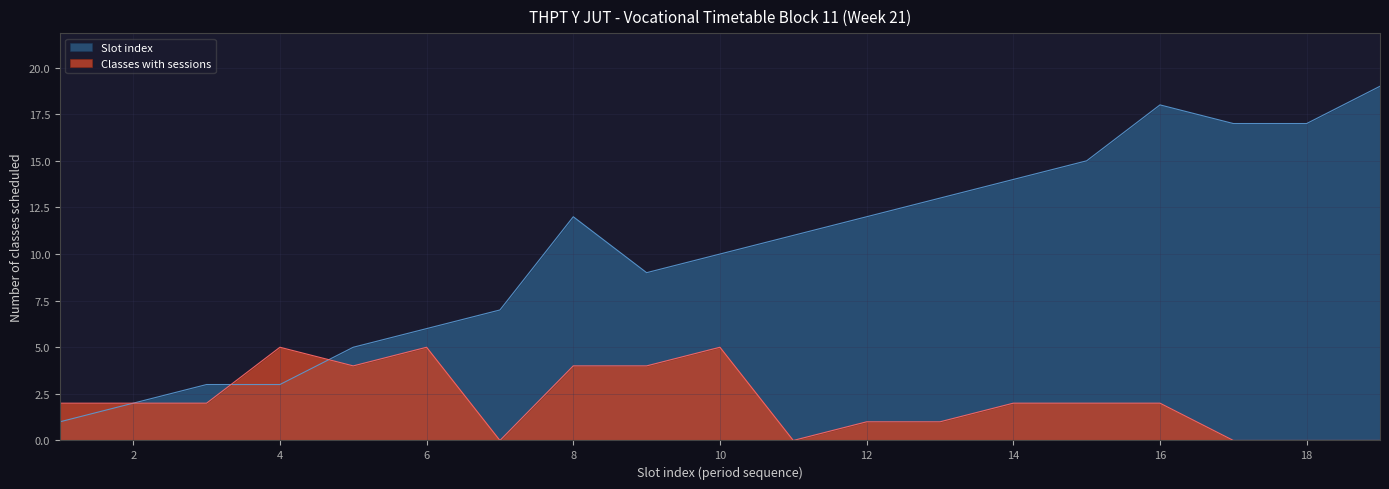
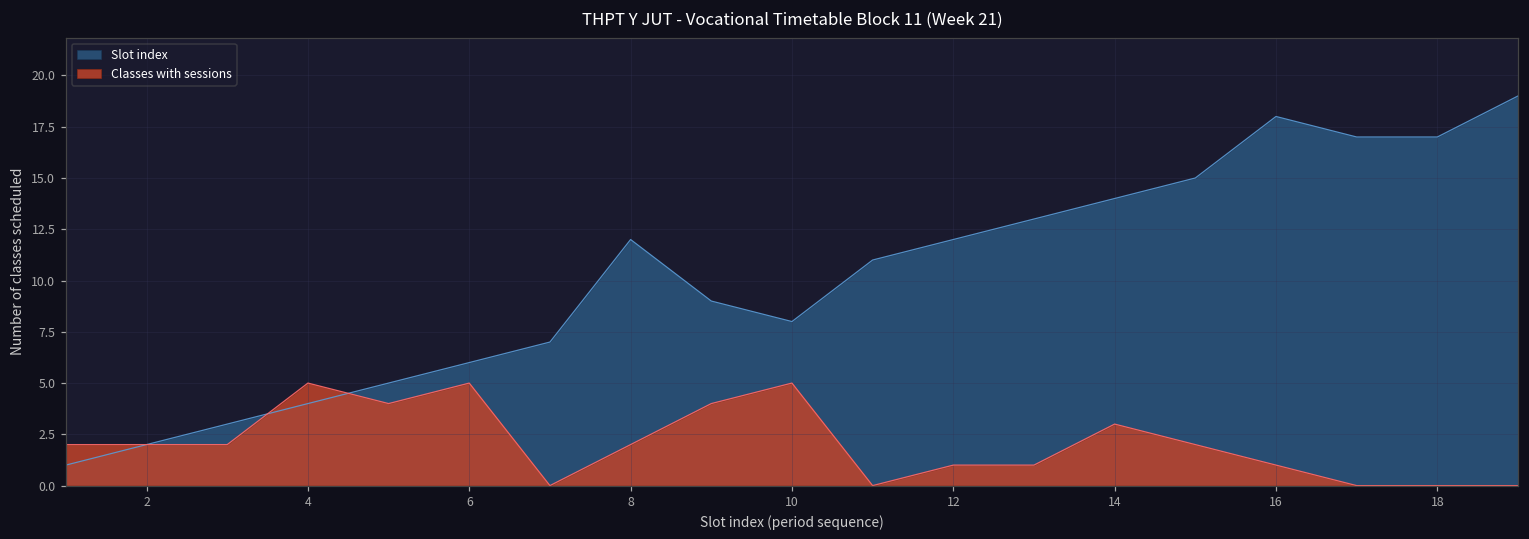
  {
    "Slot index": {
-     "4": 3,
+     "4": 4,
      "6": 6,
      "8": 12,
-     "10": 10,
+     "10": 8,
      "12": 12,
      "14": 14,
      "16": 18,
      "18": 17
    },
    "Classes with sessions": {
      "4": 5,
      "6": 5,
-     "8": 4,
+     "8": 2,
      "10": 5,
      "12": 1,
-     "14": 2,
-     "16": 2,
+     "14": 3,
+     "16": 1,
      "18": 0
    }
  }
